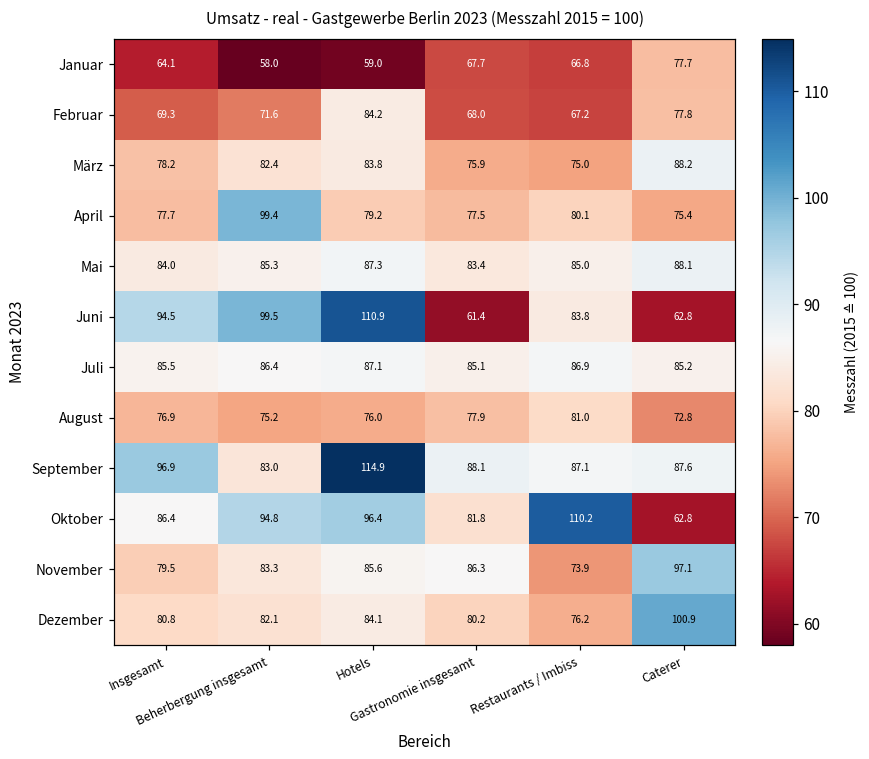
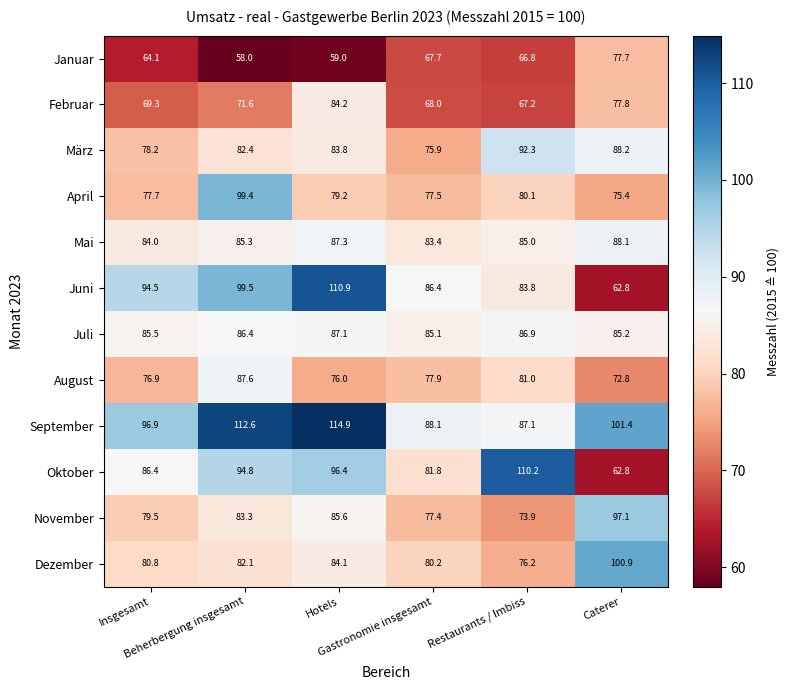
  {
    "Januar": {
      "Insgesamt": 64.1,
      "Beherbergung insgesamt": 58.0,
      "Hotels": 59.0,
      "Gastronomie insgesamt": 67.7,
      "Restaurants / Imbiss": 66.8,
      "Caterer": 77.7
    },
    "Februar": {
      "Insgesamt": 69.3,
      "Beherbergung insgesamt": 71.6,
      "Hotels": 84.2,
      "Gastronomie insgesamt": 68.0,
      "Restaurants / Imbiss": 67.2,
      "Caterer": 77.8
    },
    "März": {
      "Insgesamt": 78.2,
      "Beherbergung insgesamt": 82.4,
      "Hotels": 83.8,
      "Gastronomie insgesamt": 75.9,
-     "Restaurants / Imbiss": 75.0,
+     "Restaurants / Imbiss": 92.3,
      "Caterer": 88.2
    },
    "April": {
      "Insgesamt": 77.7,
      "Beherbergung insgesamt": 99.4,
      "Hotels": 79.2,
      "Gastronomie insgesamt": 77.5,
      "Restaurants / Imbiss": 80.1,
      "Caterer": 75.4
    },
    "Mai": {
      "Insgesamt": 84.0,
      "Beherbergung insgesamt": 85.3,
      "Hotels": 87.3,
      "Gastronomie insgesamt": 83.4,
      "Restaurants / Imbiss": 85.0,
      "Caterer": 88.1
    },
    "Juni": {
      "Insgesamt": 94.5,
      "Beherbergung insgesamt": 99.5,
      "Hotels": 110.9,
-     "Gastronomie insgesamt": 61.4,
+     "Gastronomie insgesamt": 86.4,
      "Restaurants / Imbiss": 83.8,
      "Caterer": 62.8
    },
    "Juli": {
      "Insgesamt": 85.5,
      "Beherbergung insgesamt": 86.4,
      "Hotels": 87.1,
      "Gastronomie insgesamt": 85.1,
      "Restaurants / Imbiss": 86.9,
      "Caterer": 85.2
    },
    "August": {
      "Insgesamt": 76.9,
-     "Beherbergung insgesamt": 75.2,
+     "Beherbergung insgesamt": 87.6,
      "Hotels": 76.0,
      "Gastronomie insgesamt": 77.9,
      "Restaurants / Imbiss": 81.0,
      "Caterer": 72.8
    },
    "September": {
      "Insgesamt": 96.9,
-     "Beherbergung insgesamt": 83.0,
+     "Beherbergung insgesamt": 112.6,
      "Hotels": 114.9,
      "Gastronomie insgesamt": 88.1,
      "Restaurants / Imbiss": 87.1,
-     "Caterer": 87.6
+     "Caterer": 101.4
    },
    "Oktober": {
      "Insgesamt": 86.4,
      "Beherbergung insgesamt": 94.8,
      "Hotels": 96.4,
      "Gastronomie insgesamt": 81.8,
      "Restaurants / Imbiss": 110.2,
      "Caterer": 62.8
    },
    "November": {
      "Insgesamt": 79.5,
      "Beherbergung insgesamt": 83.3,
      "Hotels": 85.6,
-     "Gastronomie insgesamt": 86.3,
+     "Gastronomie insgesamt": 77.4,
      "Restaurants / Imbiss": 73.9,
      "Caterer": 97.1
    },
    "Dezember": {
      "Insgesamt": 80.8,
      "Beherbergung insgesamt": 82.1,
      "Hotels": 84.1,
      "Gastronomie insgesamt": 80.2,
      "Restaurants / Imbiss": 76.2,
      "Caterer": 100.9
    }
  }
